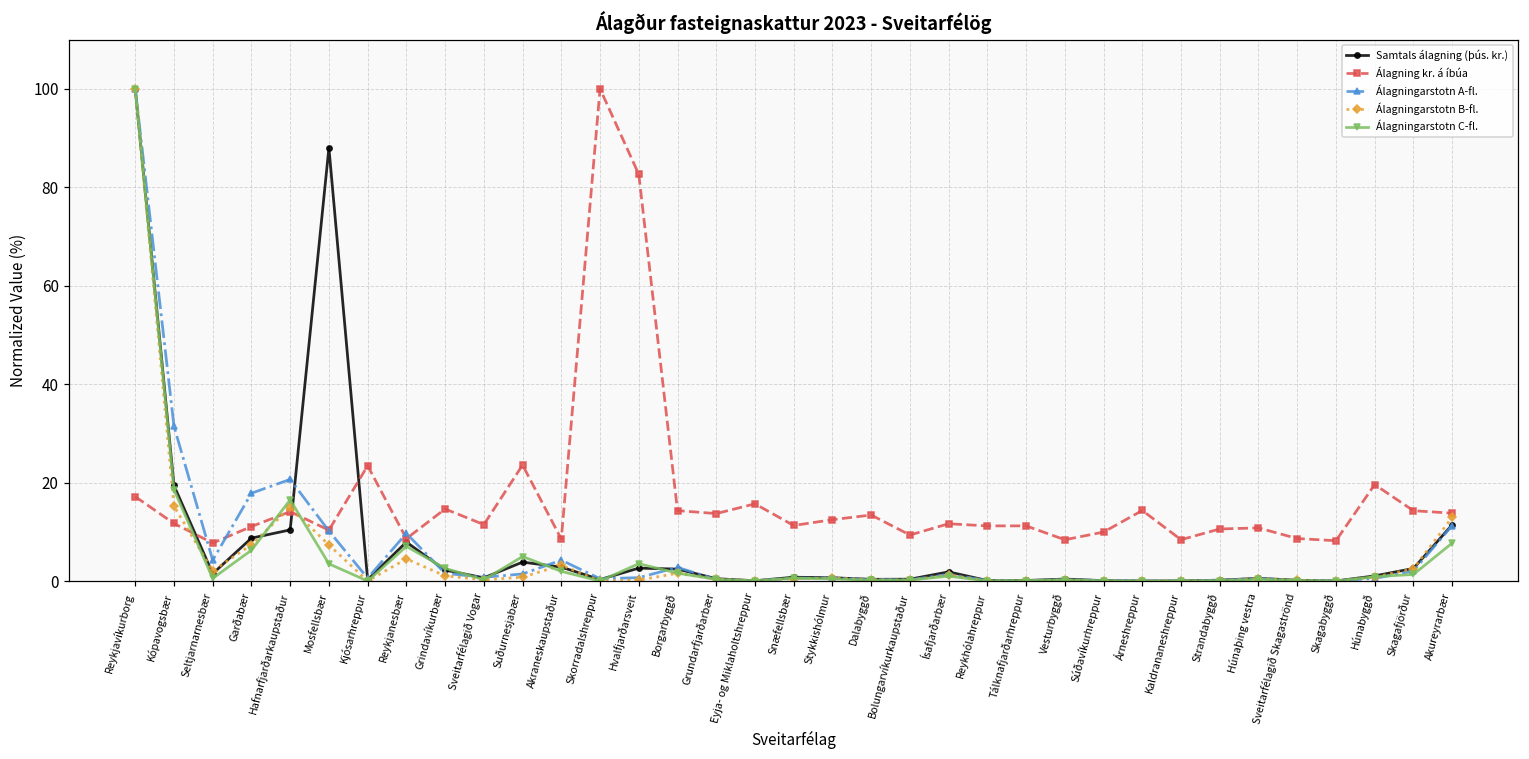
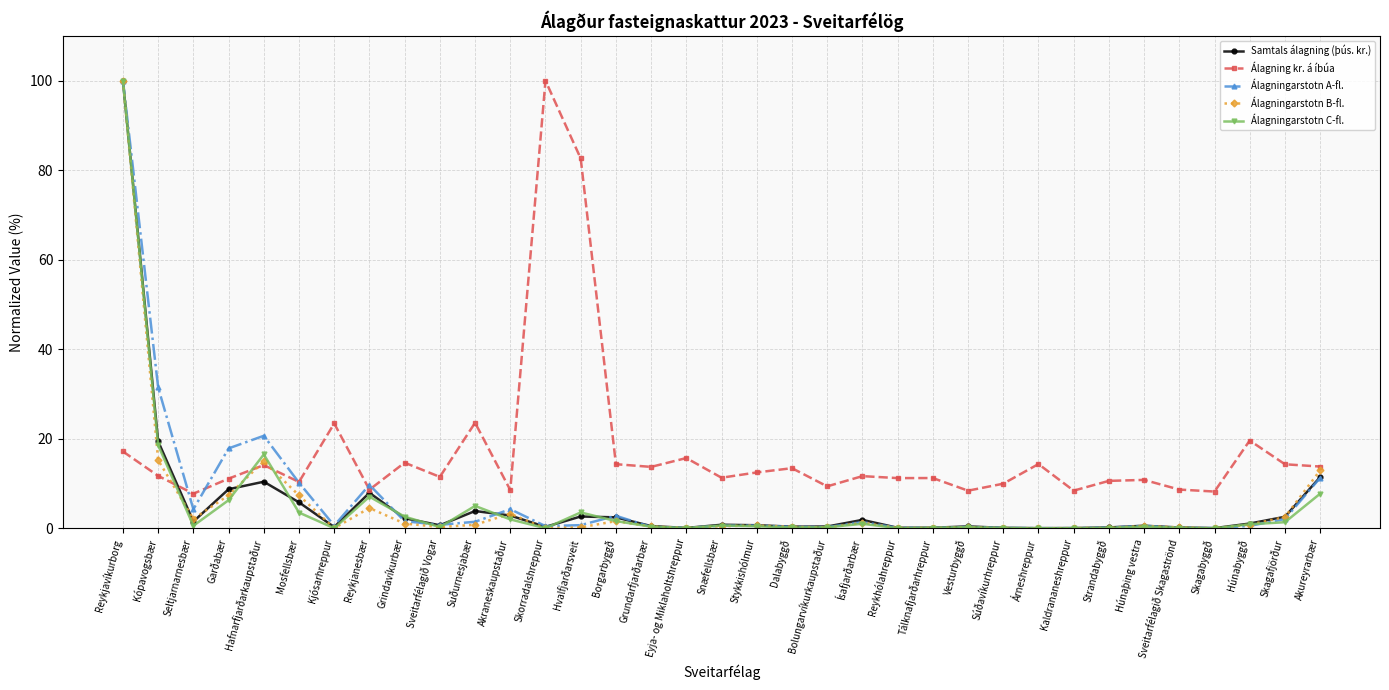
  {
    "Samtals álagning (þús. kr.)": {
      "Kópavogsbær": 19,
      "Seltjarnarnesbær": 2,
      "Garðabær": 9,
      "Hafnarfjarðarkaupstaður": 10,
-     "Mosfellsbær": 88,
+     "Mosfellsbær": 6,
      "Reykjanesbær": 8,
      "Suðurnesjabær": 4,
      "Hvalfjarðarsveit": 3
    },
    "Álagning kr. á íbúa": {
      "Reykjavíkurborg": 17,
      "Kópavogsbær": 12,
      "Seltjarnarnesbær": 8,
      "Garðabær": 11,
      "Hafnarfjarðarkaupstaður": 14,
      "Kjósarhreppur": 23,
      "Reykjanesbær": 9,
      "Grindavíkurbær": 15,
      "Sveitarfélagið Vogar": 11,
      "Suðurnesjabær": 24,
      "Akraneskaupstaður": 9,
      "Skorradalshreppur": 100,
      "Hvalfjarðarsveit": 83,
      "Borgarbyggð": 14,
      "Grundarfjarðarbær": 14,
      "Eyja- og Miklaholtshreppur": 16,
      "Snæfellsbær": 11,
      "Stykkishólmur": 12,
      "Dalabyggð": 13,
      "Bolungarvíkurkaupstaður": 9,
      "Ísafjarðarbær": 12,
      "Reykhólahreppur": 11,
      "Tálknafjarðarhreppur": 11,
      "Vesturbyggð": 8,
      "Súðavíkurhreppur": 10,
      "Árneshreppur": 14,
      "Kaldrananeshreppur": 8,
      "Strandabyggð": 11,
      "Húnaþing vestra": 11,
      "Sveitarfélagið Skagaströnd": 9,
      "Skagabyggð": 8,
      "Húnabyggð": 20,
      "Skagafjörður": 14,
      "Akureyrarbær": 14
    },
    "Álagningarstotn A-fl.": {
      "Kópavogsbær": 31,
      "Seltjarnarnesbær": 4,
      "Garðabær": 18,
      "Hafnarfjarðarkaupstaður": 21,
      "Reykjanesbær": 10,
      "Suðurnesjabær": 1,
      "Akraneskaupstaður": 4
    },
    "Álagningarstotn B-fl.": {
      "Kópavogsbær": 15,
      "Seltjarnarnesbær": 2,
      "Garðabær": 7,
      "Hafnarfjarðarkaupstaður": 15,
      "Mosfellsbær": 7,
      "Reykjanesbær": 5,
      "Suðurnesjabær": 1,
      "Akureyrarbær": 13
    },
    "Álagningarstotn C-fl.": {
      "Kópavogsbær": 19,
      "Seltjarnarnesbær": 1,
      "Garðabær": 6,
      "Hafnarfjarðarkaupstaður": 17,
      "Mosfellsbær": 4,
      "Reykjanesbær": 7,
      "Suðurnesjabær": 5,
      "Akraneskaupstaður": 2,
      "Hvalfjarðarsveit": 4,
      "Skagafjörður": 1,
      "Akureyrarbær": 8
    }
  }
